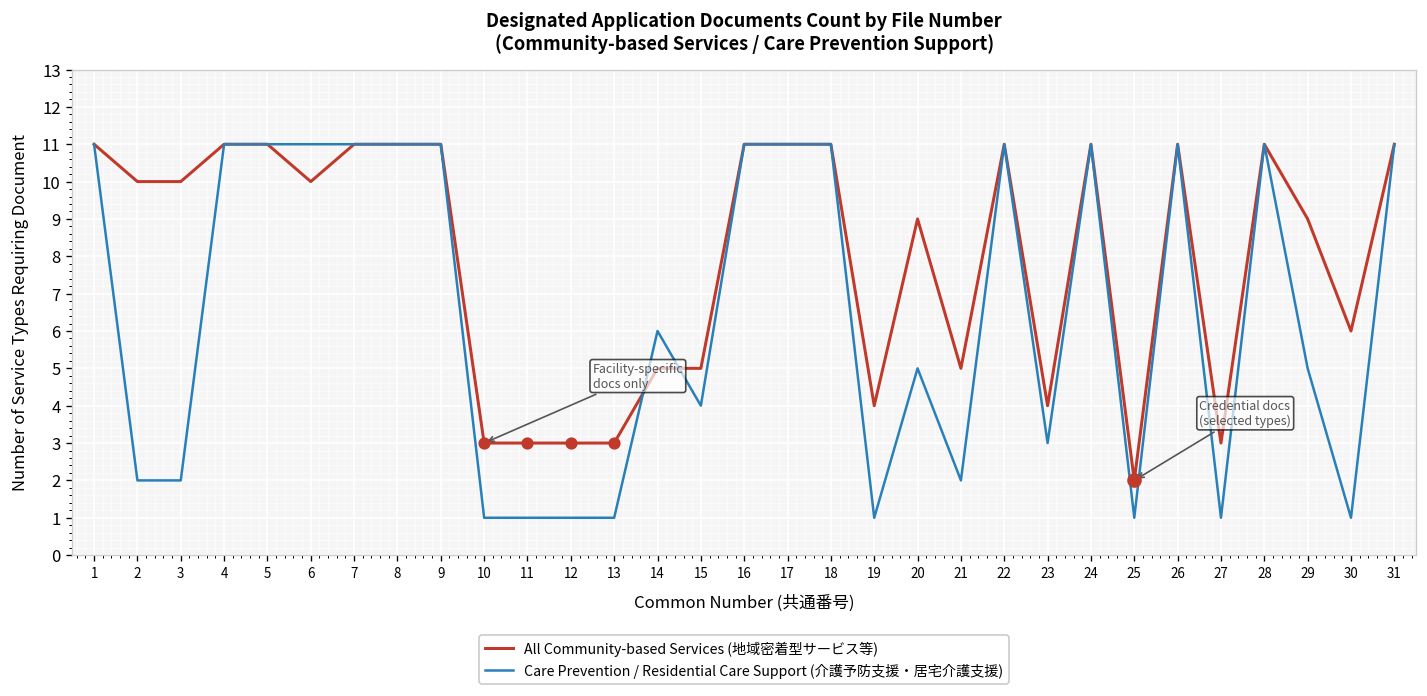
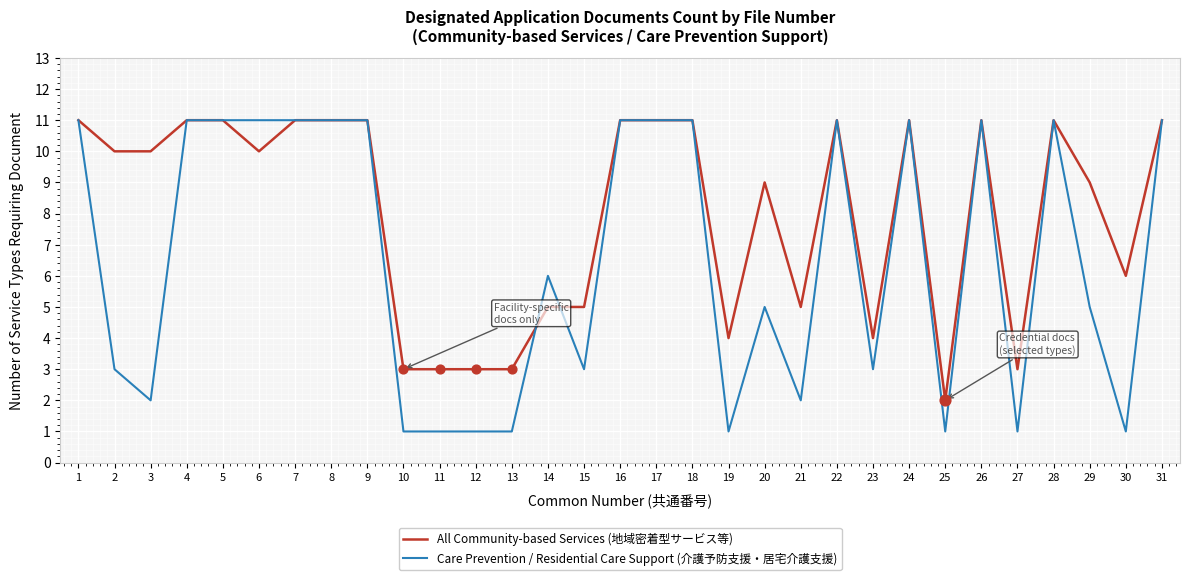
  {
    "Care Prevention / Residential Care Support (介護予防支援・居宅介護支援)": {
-     "2": 2,
+     "2": 3,
      "3": 2,
      "6": 11,
      "10": 1,
      "11": 1,
      "12": 1,
      "13": 1,
      "14": 6,
-     "15": 4,
+     "15": 3,
      "19": 1,
      "20": 5,
      "21": 2,
      "23": 3,
      "25": 1,
      "27": 1,
      "29": 5,
      "30": 1
    }
  }
